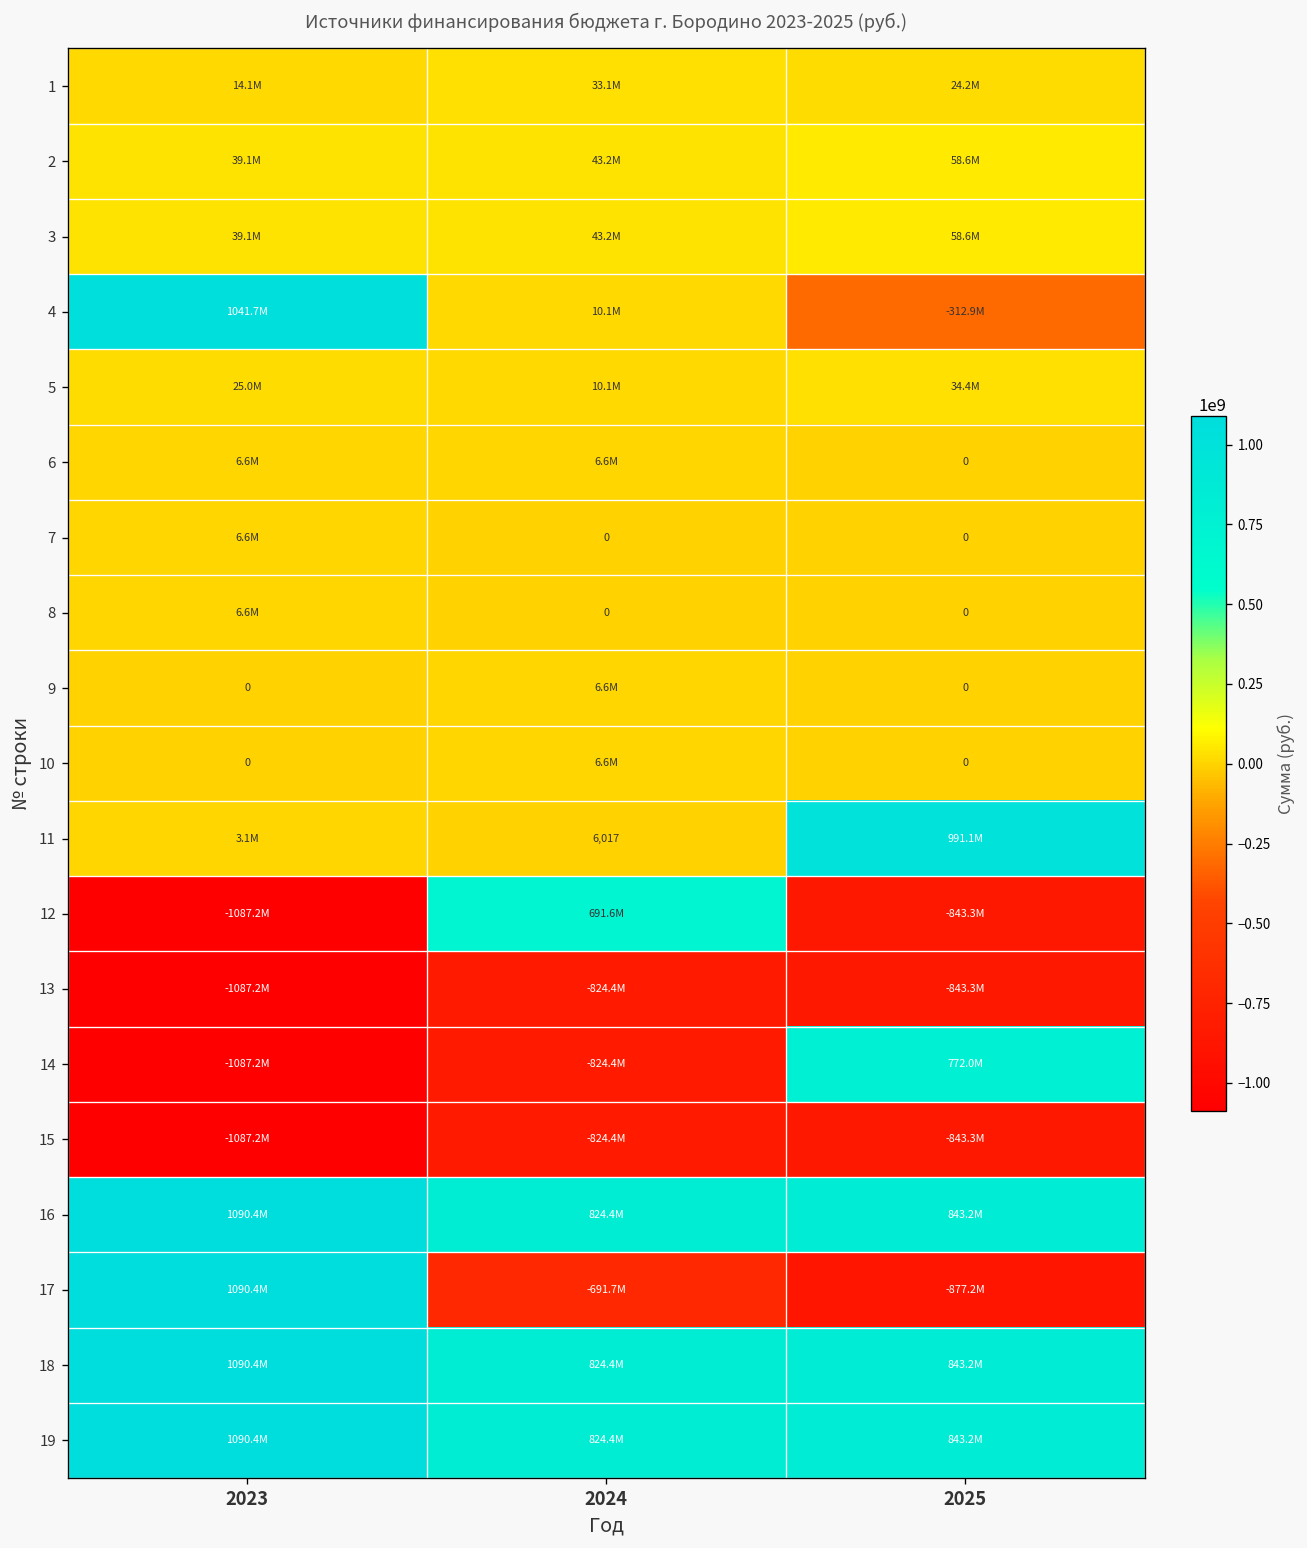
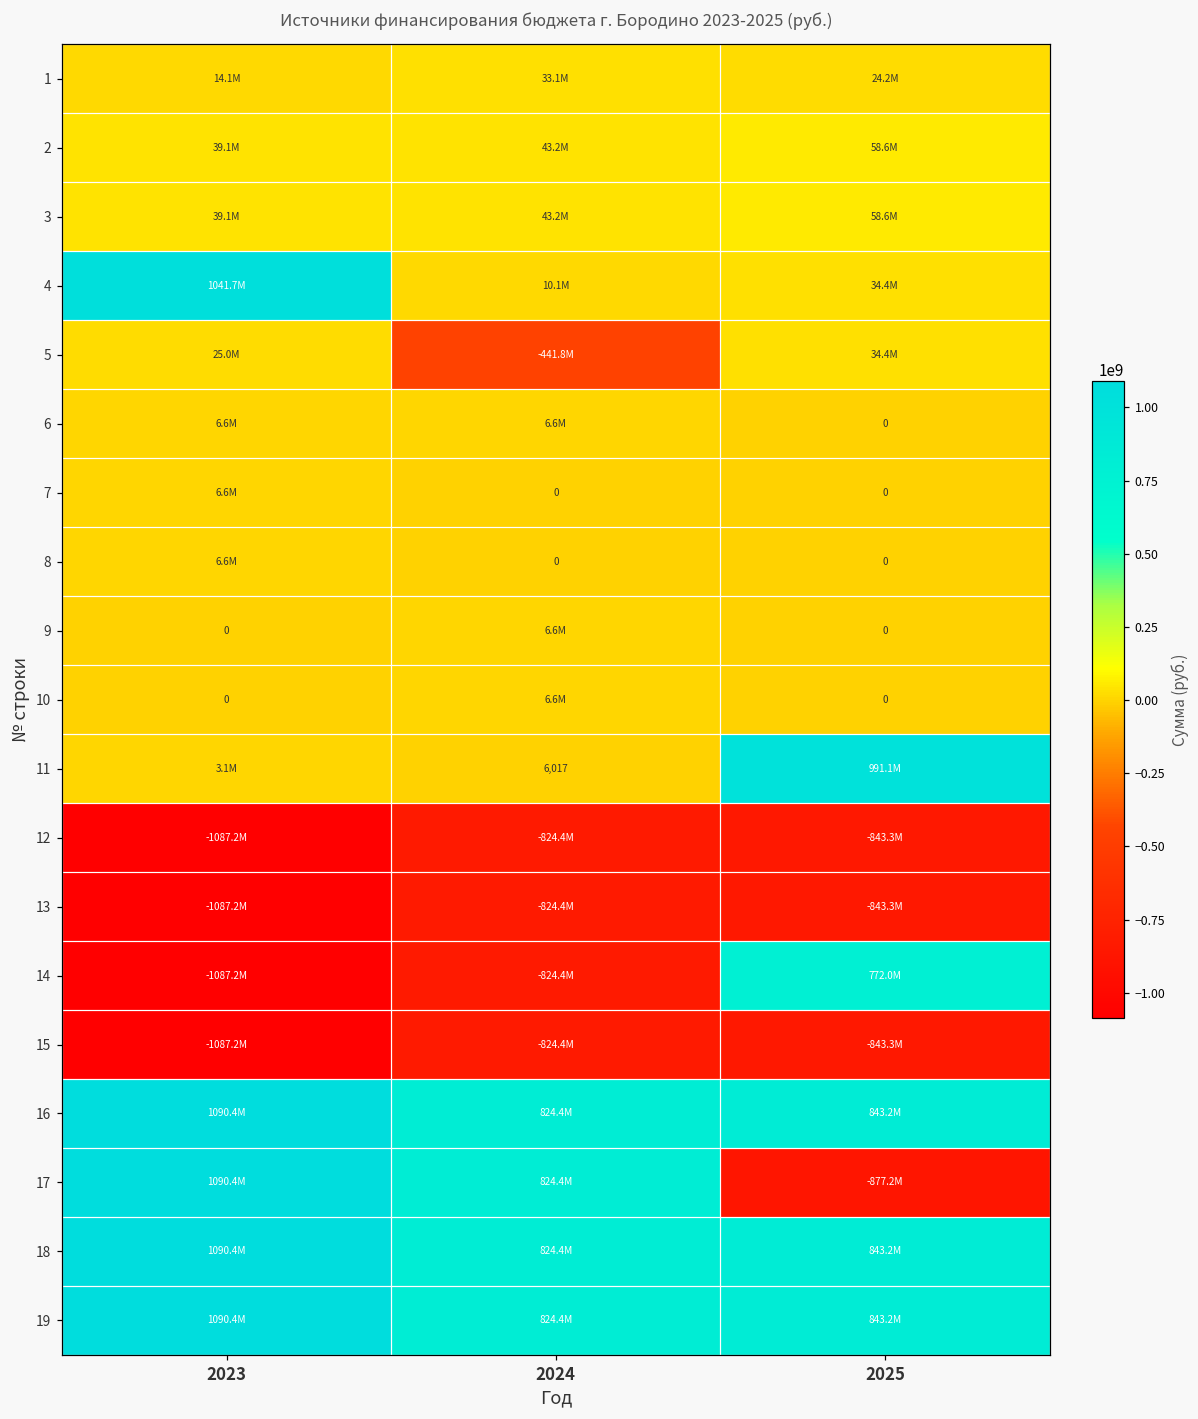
  {
    "1": {
      "2023": "14.1M",
      "2024": "33.1M",
      "2025": "24.2M"
    },
    "2": {
      "2023": "39.1M",
      "2024": "43.2M",
      "2025": "58.6M"
    },
    "3": {
      "2023": "39.1M",
      "2024": "43.2M",
      "2025": "58.6M"
    },
    "4": {
      "2023": "1041.7M",
      "2024": "10.1M",
-     "2025": "-312.9M"
+     "2025": "34.4M"
    },
    "5": {
      "2023": "25.0M",
-     "2024": "10.1M",
+     "2024": "-441.8M",
      "2025": "34.4M"
    },
    "6": {
      "2023": "6.6M",
      "2024": "6.6M",
      "2025": "0"
    },
    "7": {
      "2023": "6.6M",
      "2024": "0",
      "2025": "0"
    },
    "8": {
      "2023": "6.6M",
      "2024": "0",
      "2025": "0"
    },
    "9": {
      "2023": "0",
      "2024": "6.6M",
      "2025": "0"
    },
    "10": {
      "2023": "0",
      "2024": "6.6M",
      "2025": "0"
    },
    "11": {
      "2023": "3.1M",
      "2024": "6,017",
      "2025": "991.1M"
    },
    "12": {
      "2023": "-1087.2M",
-     "2024": "691.6M",
+     "2024": "-824.4M",
      "2025": "-843.3M"
    },
    "13": {
      "2023": "-1087.2M",
      "2024": "-824.4M",
      "2025": "-843.3M"
    },
    "14": {
      "2023": "-1087.2M",
      "2024": "-824.4M",
      "2025": "772.0M"
    },
    "15": {
      "2023": "-1087.2M",
      "2024": "-824.4M",
      "2025": "-843.3M"
    },
    "16": {
      "2023": "1090.4M",
      "2024": "824.4M",
      "2025": "843.2M"
    },
    "17": {
      "2023": "1090.4M",
-     "2024": "-691.7M",
+     "2024": "824.4M",
      "2025": "-877.2M"
    },
    "18": {
      "2023": "1090.4M",
      "2024": "824.4M",
      "2025": "843.2M"
    },
    "19": {
      "2023": "1090.4M",
      "2024": "824.4M",
      "2025": "843.2M"
    }
  }
